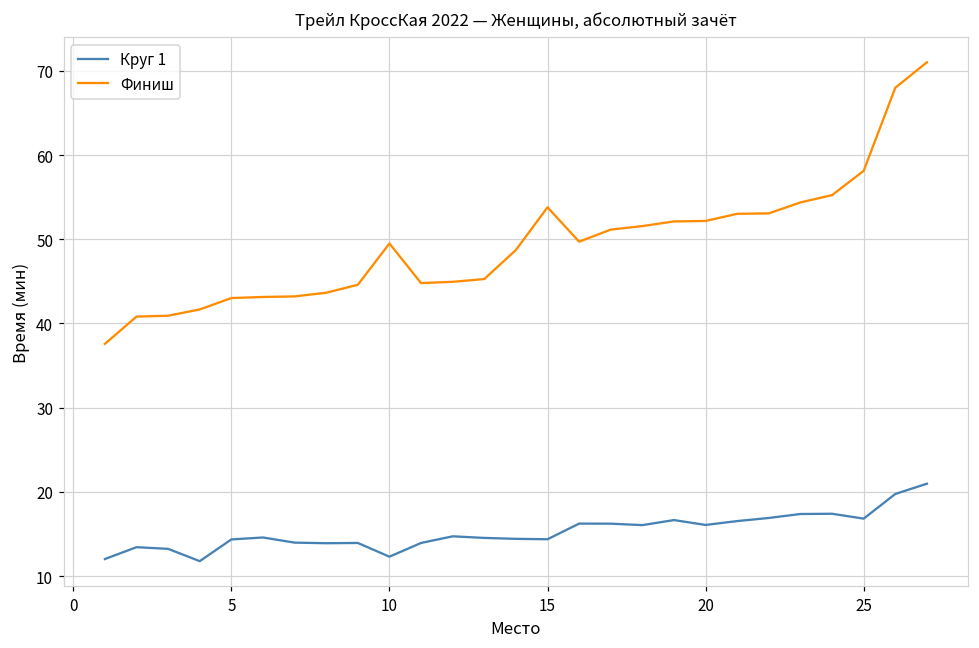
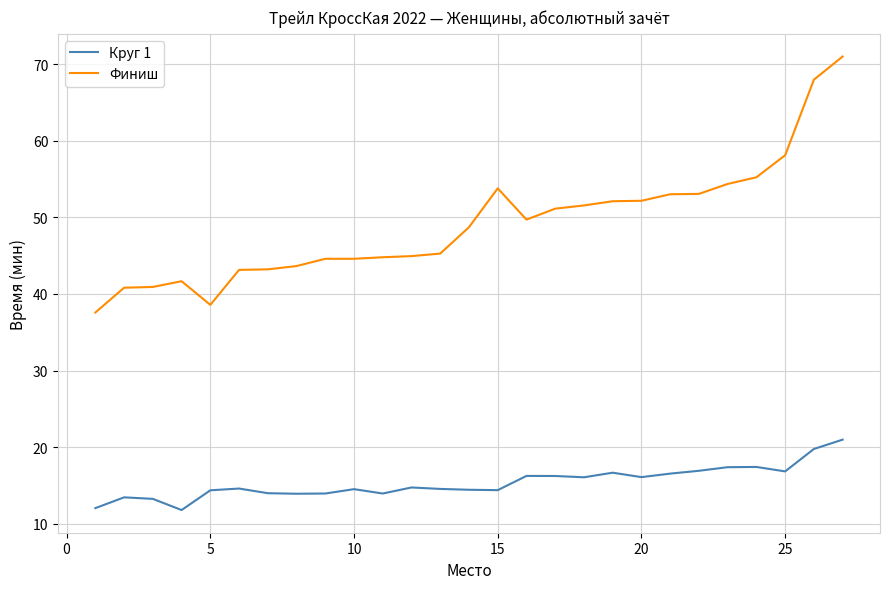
  {
    "Круг 1": {
      "5": 14,
-     "10": 12,
+     "10": 15,
      "15": 14,
      "20": 16,
      "25": 17
    },
    "Финиш": {
-     "5": 43,
-     "10": 50,
+     "5": 39,
+     "10": 45,
      "15": 54,
      "20": 52,
      "25": 58
    }
  }
